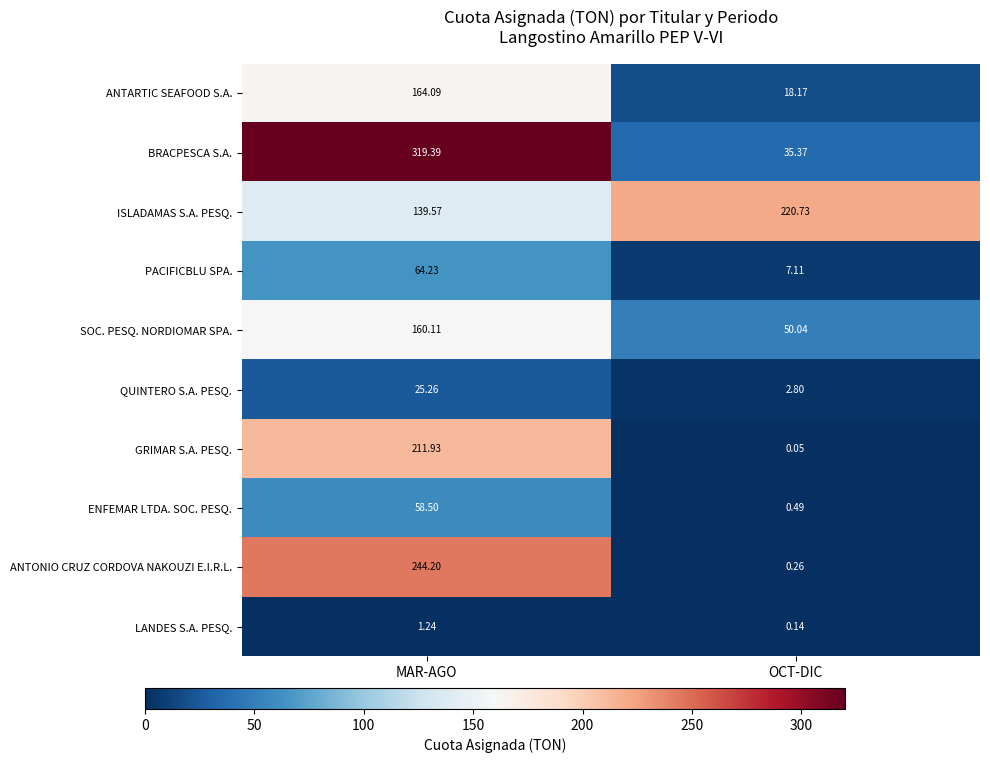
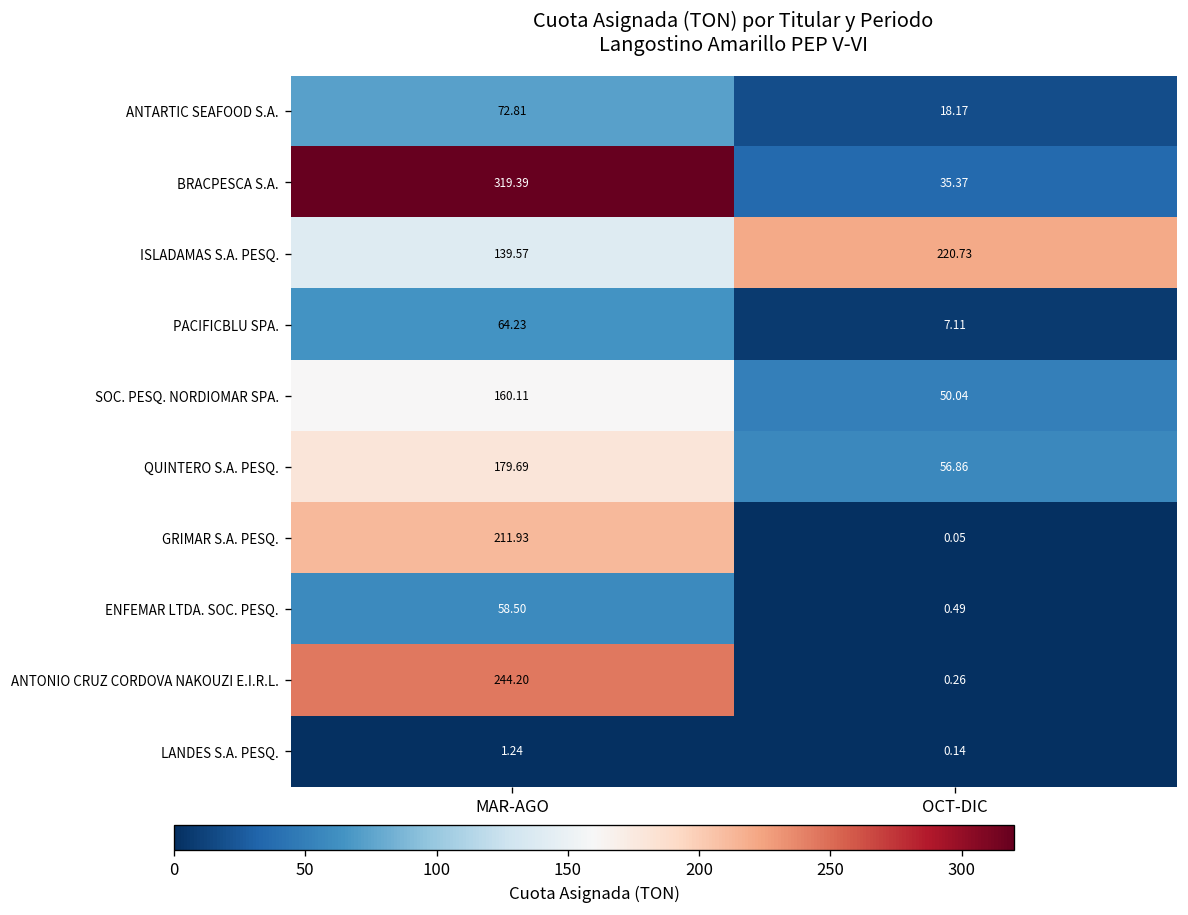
  {
    "ANTARTIC SEAFOOD S.A.": {
-     "MAR-AGO": 164.09,
+     "MAR-AGO": 72.81,
      "OCT-DIC": 18.17
    },
    "BRACPESCA S.A.": {
      "MAR-AGO": 319.39,
      "OCT-DIC": 35.37
    },
    "ISLADAMAS S.A. PESQ.": {
      "MAR-AGO": 139.57,
      "OCT-DIC": 220.73
    },
    "PACIFICBLU SPA.": {
      "MAR-AGO": 64.23,
      "OCT-DIC": 7.11
    },
    "SOC. PESQ. NORDIOMAR SPA.": {
      "MAR-AGO": 160.11,
      "OCT-DIC": 50.04
    },
    "QUINTERO S.A. PESQ.": {
-     "MAR-AGO": 25.26,
-     "OCT-DIC": 2.80
+     "MAR-AGO": 179.69,
+     "OCT-DIC": 56.86
    },
    "GRIMAR S.A. PESQ.": {
      "MAR-AGO": 211.93,
      "OCT-DIC": 0.05
    },
    "ENFEMAR LTDA. SOC. PESQ.": {
      "MAR-AGO": 58.50,
      "OCT-DIC": 0.49
    },
    "ANTONIO CRUZ CORDOVA NAKOUZI E.I.R.L.": {
      "MAR-AGO": 244.20,
      "OCT-DIC": 0.26
    },
    "LANDES S.A. PESQ.": {
      "MAR-AGO": 1.24,
      "OCT-DIC": 0.14
    }
  }
